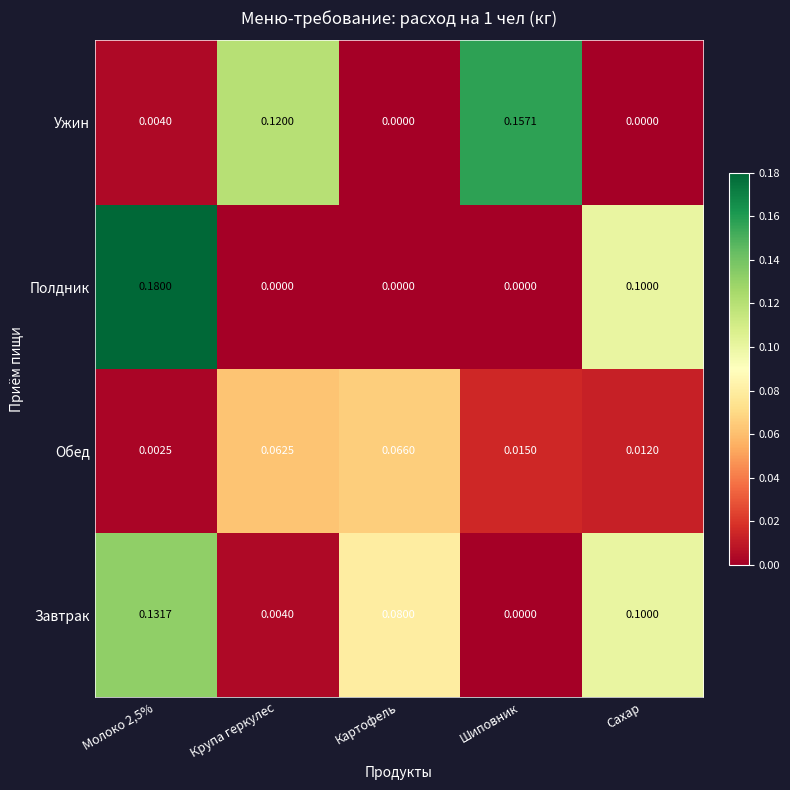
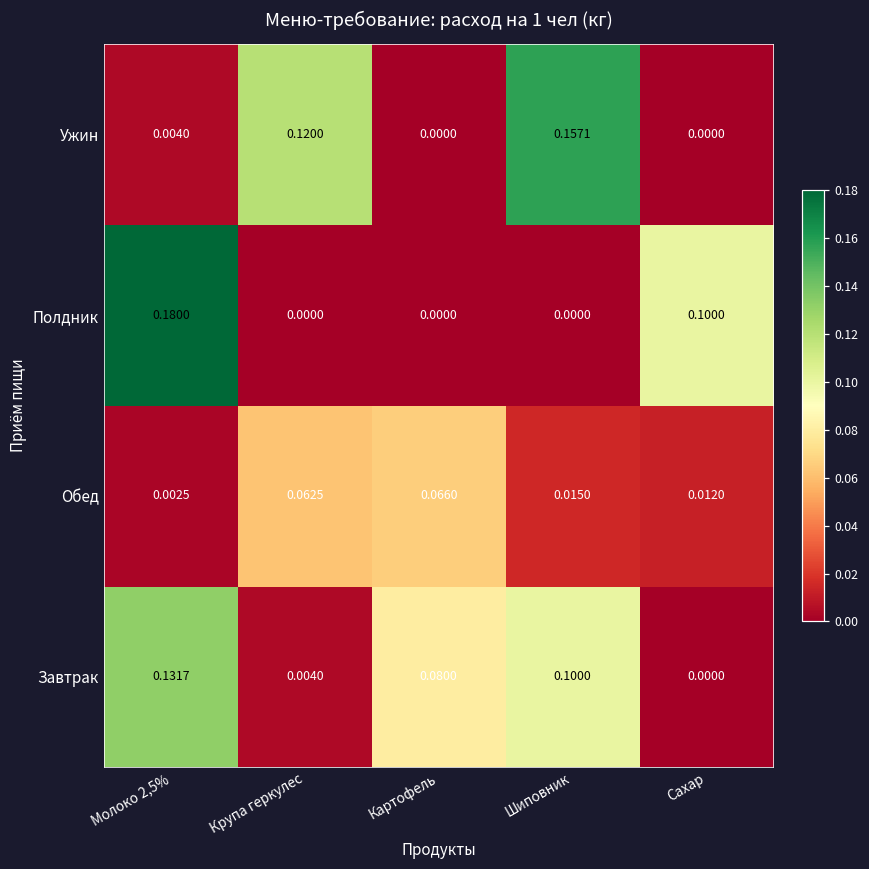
  {
    "Ужин": {
      "Молоко 2,5%": 0.0040,
      "Крупа геркулес": 0.1200,
      "Картофель": 0.0000,
      "Шиповник": 0.1571,
      "Сахар": 0.0000
    },
    "Полдник": {
      "Молоко 2,5%": 0.1800,
      "Крупа геркулес": 0.0000,
      "Картофель": 0.0000,
      "Шиповник": 0.0000,
      "Сахар": 0.1000
    },
    "Обед": {
      "Молоко 2,5%": 0.0025,
      "Крупа геркулес": 0.0625,
      "Картофель": 0.0660,
      "Шиповник": 0.0150,
      "Сахар": 0.0120
    },
    "Завтрак": {
      "Молоко 2,5%": 0.1317,
      "Крупа геркулес": 0.0040,
      "Картофель": 0.0800,
-     "Шиповник": 0.0000,
-     "Сахар": 0.1000
+     "Шиповник": 0.1000,
+     "Сахар": 0.0000
    }
  }
